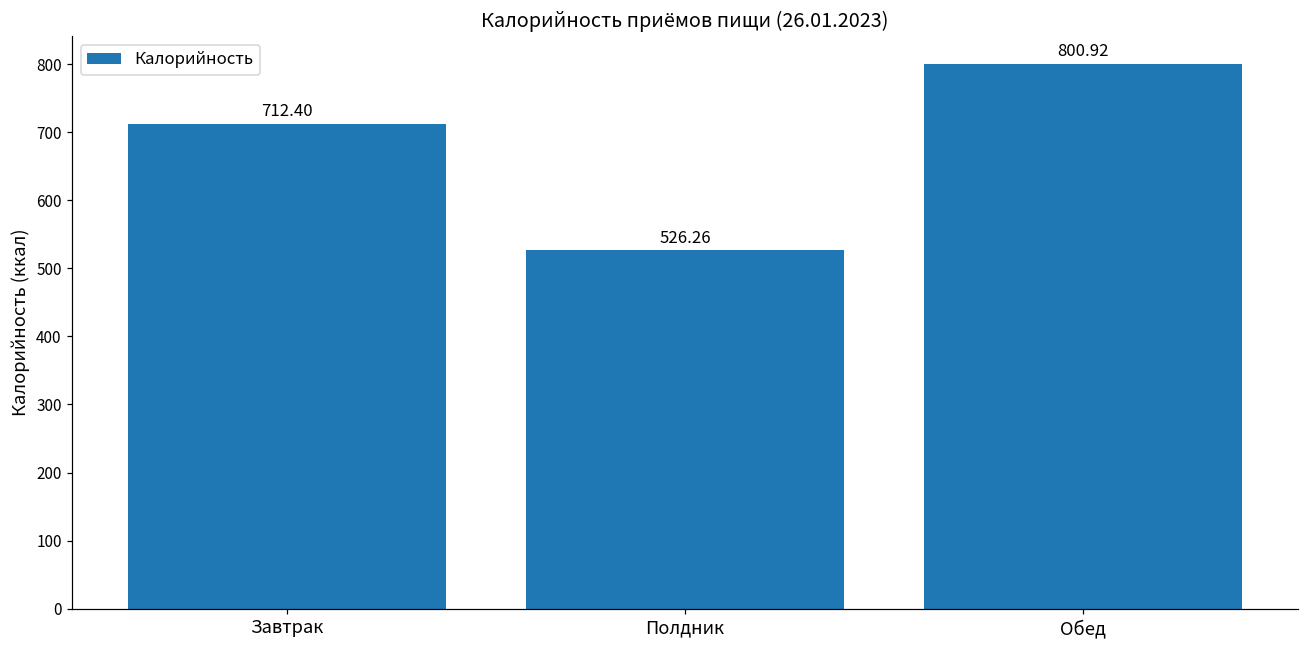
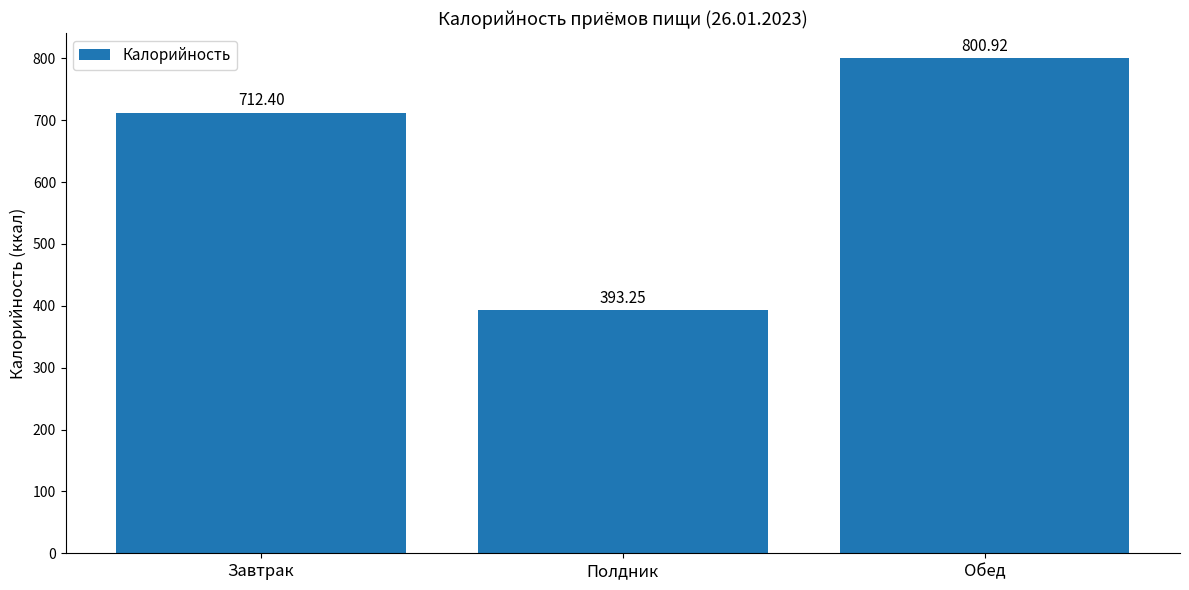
  {
    "Завтрак": 712.40,
-   "Полдник": 526.26,
+   "Полдник": 393.25,
    "Обед": 800.92
  }
